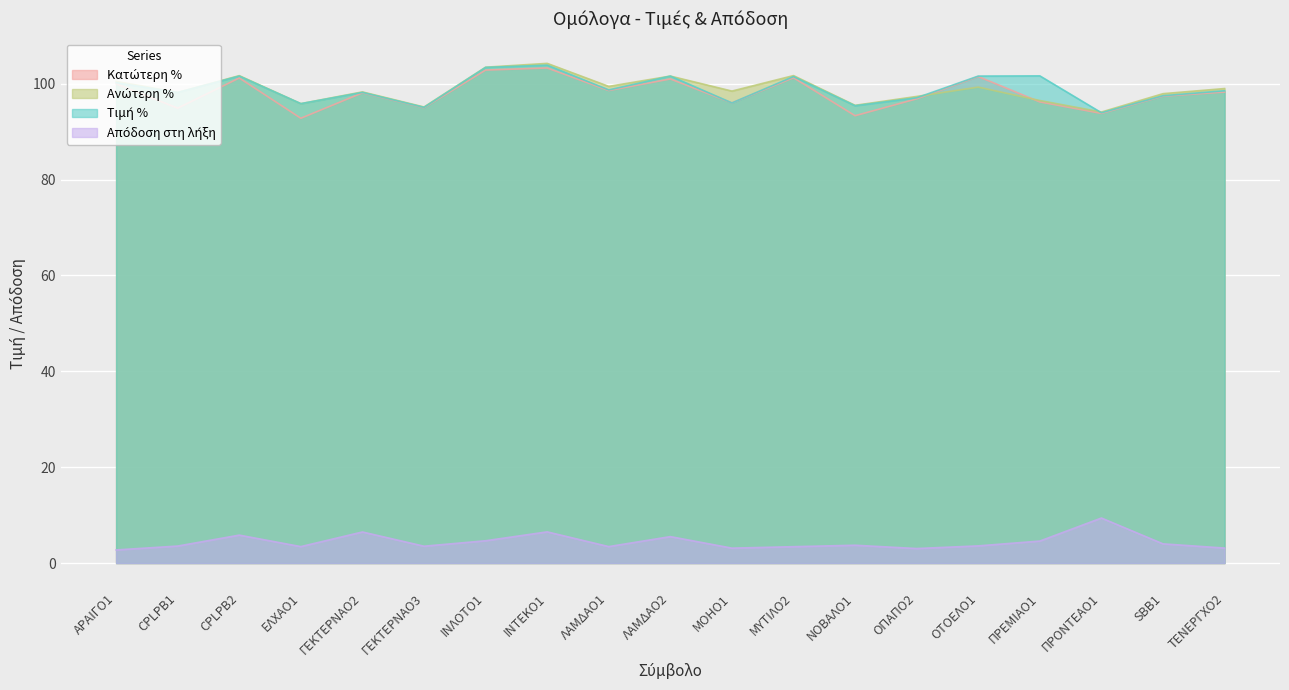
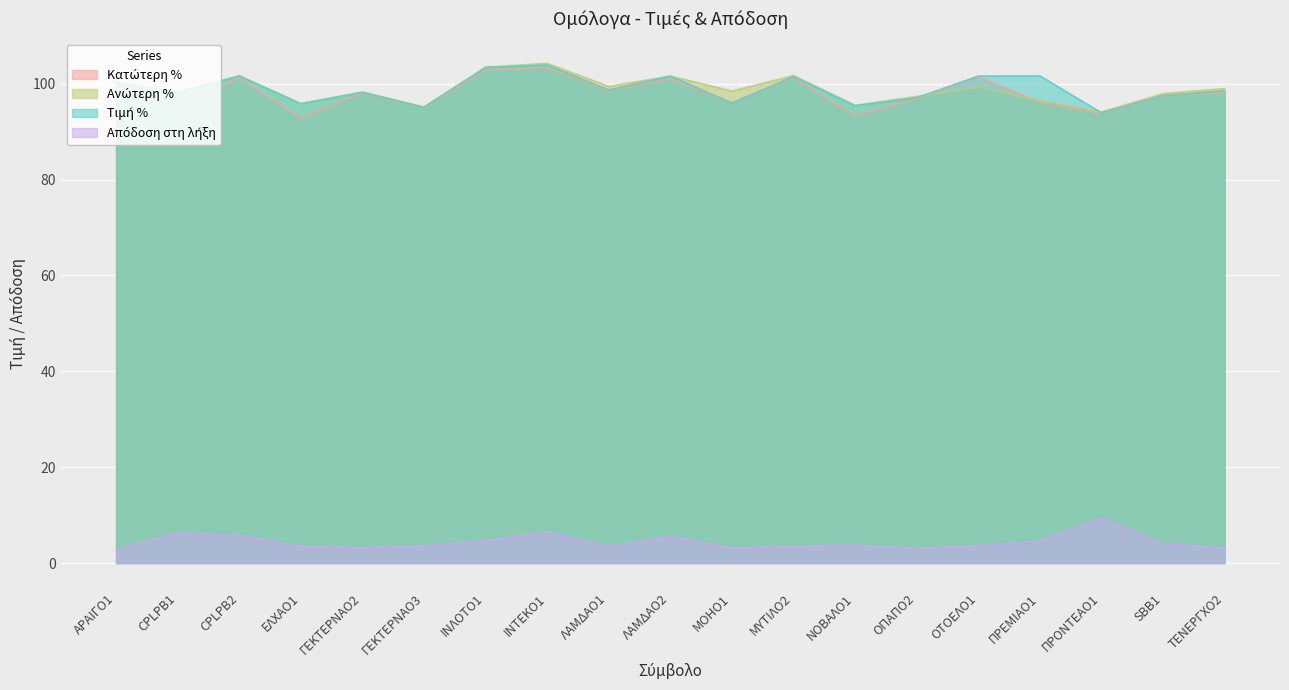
  {
    "Κατώτερη %": {
      "ΕΛΧΑΟ1": 93,
      "ΙΝΛΟΤΟ1": 103,
      "ΙΝΤΕΚΟ1": 103,
      "ΛΑΜΔΑΟ2": 101,
      "ΝΟΒΑΛΟ1": 93
    },
    "Ανώτερη %": {
      "ΛΑΜΔΑΟ1": 99,
      "ΜΟΗΟ1": 98,
      "ΟΤΟΕΛΟ1": 99
    },
    "Τιμή %": {
      "ΠΡΕΜΙΑΟ1": 102
    },
    "Απόδοση στη λήξη": {
      "ΑΡΑΙΓΟ1": 3,
-     "CPLPB1": 4,
+     "CPLPB1": 6,
      "CPLPB2": 6,
      "ΕΛΧΑΟ1": 3,
-     "ΓΕΚΤΕΡΝΑΟ2": 6,
+     "ΓΕΚΤΕΡΝΑΟ2": 3,
      "ΓΕΚΤΕΡΝΑΟ3": 4,
      "ΙΝΛΟΤΟ1": 5,
      "ΙΝΤΕΚΟ1": 7,
      "ΛΑΜΔΑΟ1": 3,
      "ΛΑΜΔΑΟ2": 6,
      "ΜΟΗΟ1": 3,
      "ΜΥΤΙΛΟ2": 3,
      "ΝΟΒΑΛΟ1": 4,
      "ΟΠΑΠΟ2": 3,
      "ΟΤΟΕΛΟ1": 4,
      "ΠΡΕΜΙΑΟ1": 5,
      "ΠΡΟΝΤΕΑΟ1": 9,
      "SBB1": 4,
      "ΤΕΝΕΡΓΧΟ2": 3
    }
  }
